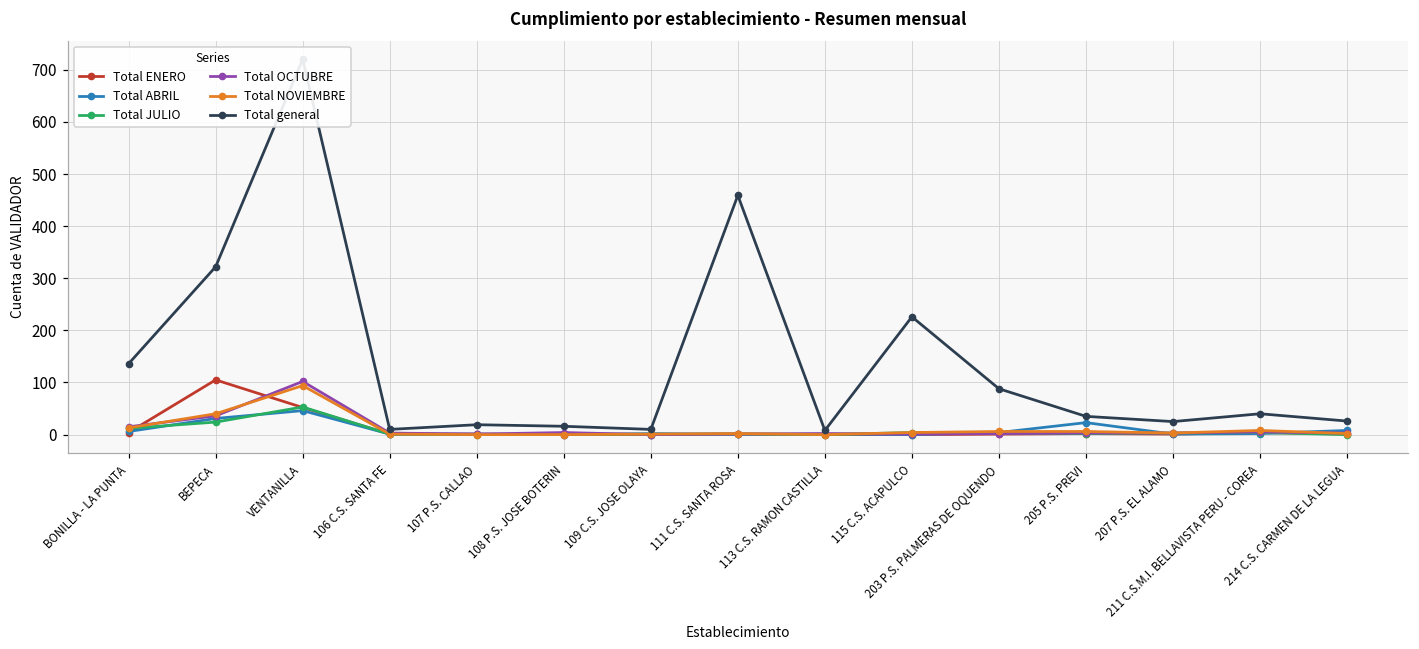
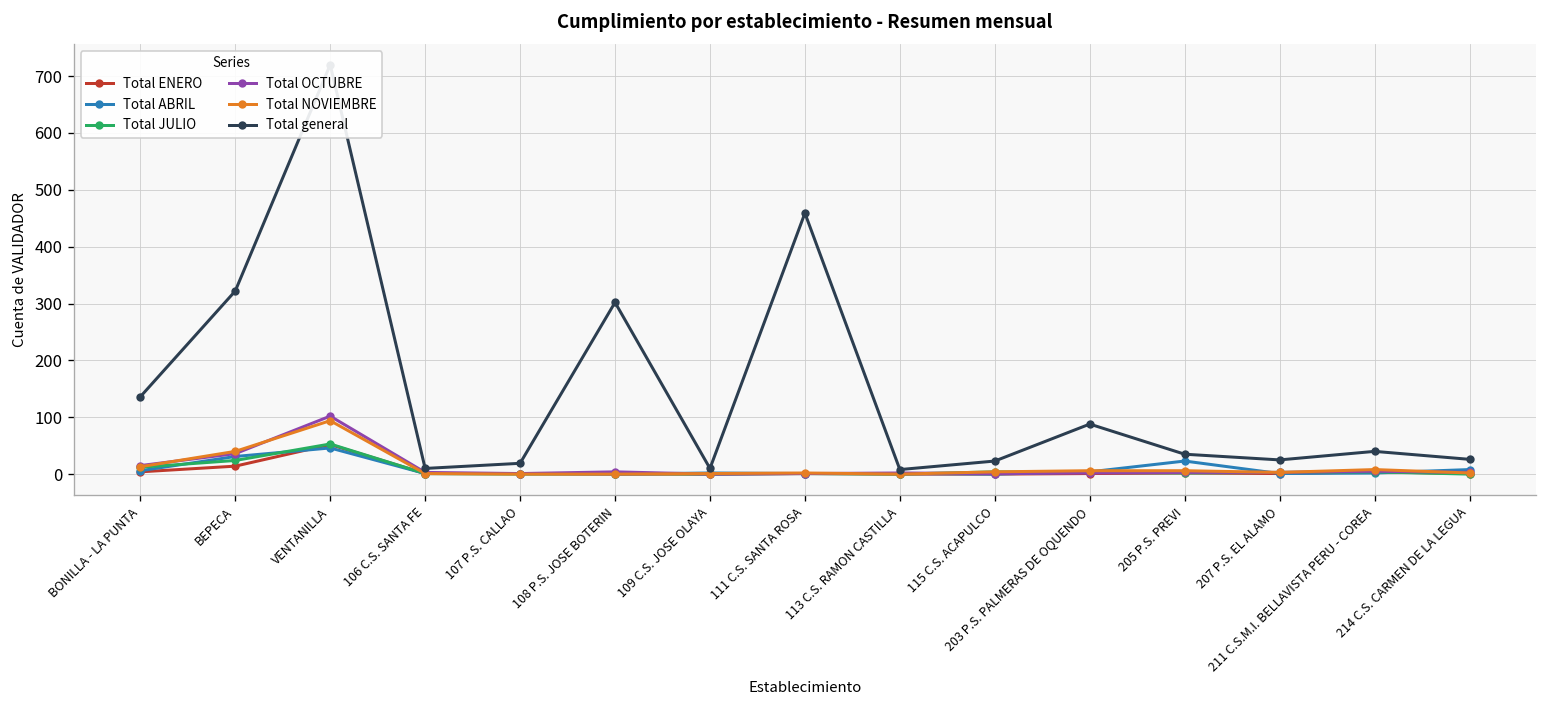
  {
    "Total ENERO": {
-     "BEPECA": 110
+     "BEPECA": 10
    },
    "Total ABRIL": {
      "VENTANILLA": 50,
      "205 P.S. PREVI": 20
    },
    "Total JULIO": {
      "BEPECA": 20
    },
    "Total OCTUBRE": {
      "VENTANILLA": 100
    },
    "Total NOVIEMBRE": {
      "VENTANILLA": 90
    },
    "Total general": {
      "BONILLA - LA PUNTA": 140,
      "BEPECA": 320,
      "106 C.S. SANTA FE": 10,
      "107 P.S. CALLAO": 20,
-     "108 P.S. JOSE BOTERIN": 20,
+     "108 P.S. JOSE BOTERIN": 300,
      "109 C.S. JOSE OLAYA": 10,
      "111 C.S. SANTA ROSA": 460,
      "113 C.S. RAMON CASTILLA": 10,
-     "115 C.S. ACAPULCO": 230,
+     "115 C.S. ACAPULCO": 20,
      "203 P.S. PALMERAS DE OQUENDO": 90,
      "205 P.S. PREVI": 40,
      "207 P.S. EL ALAMO": 30,
      "211 C.S.M.I. BELLAVISTA PERU - COREA": 40,
      "214 C.S. CARMEN DE LA LEGUA": 30
    }
  }
